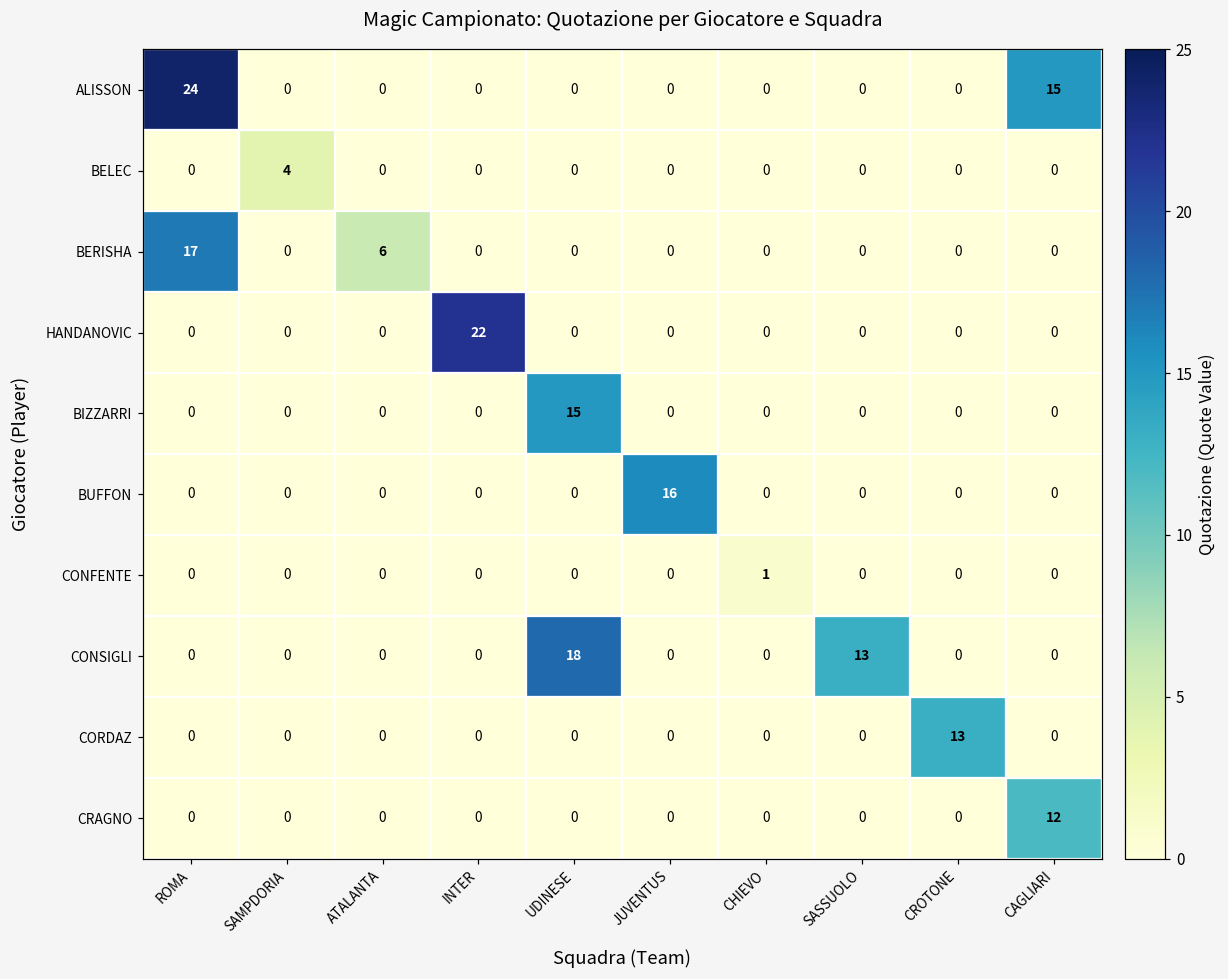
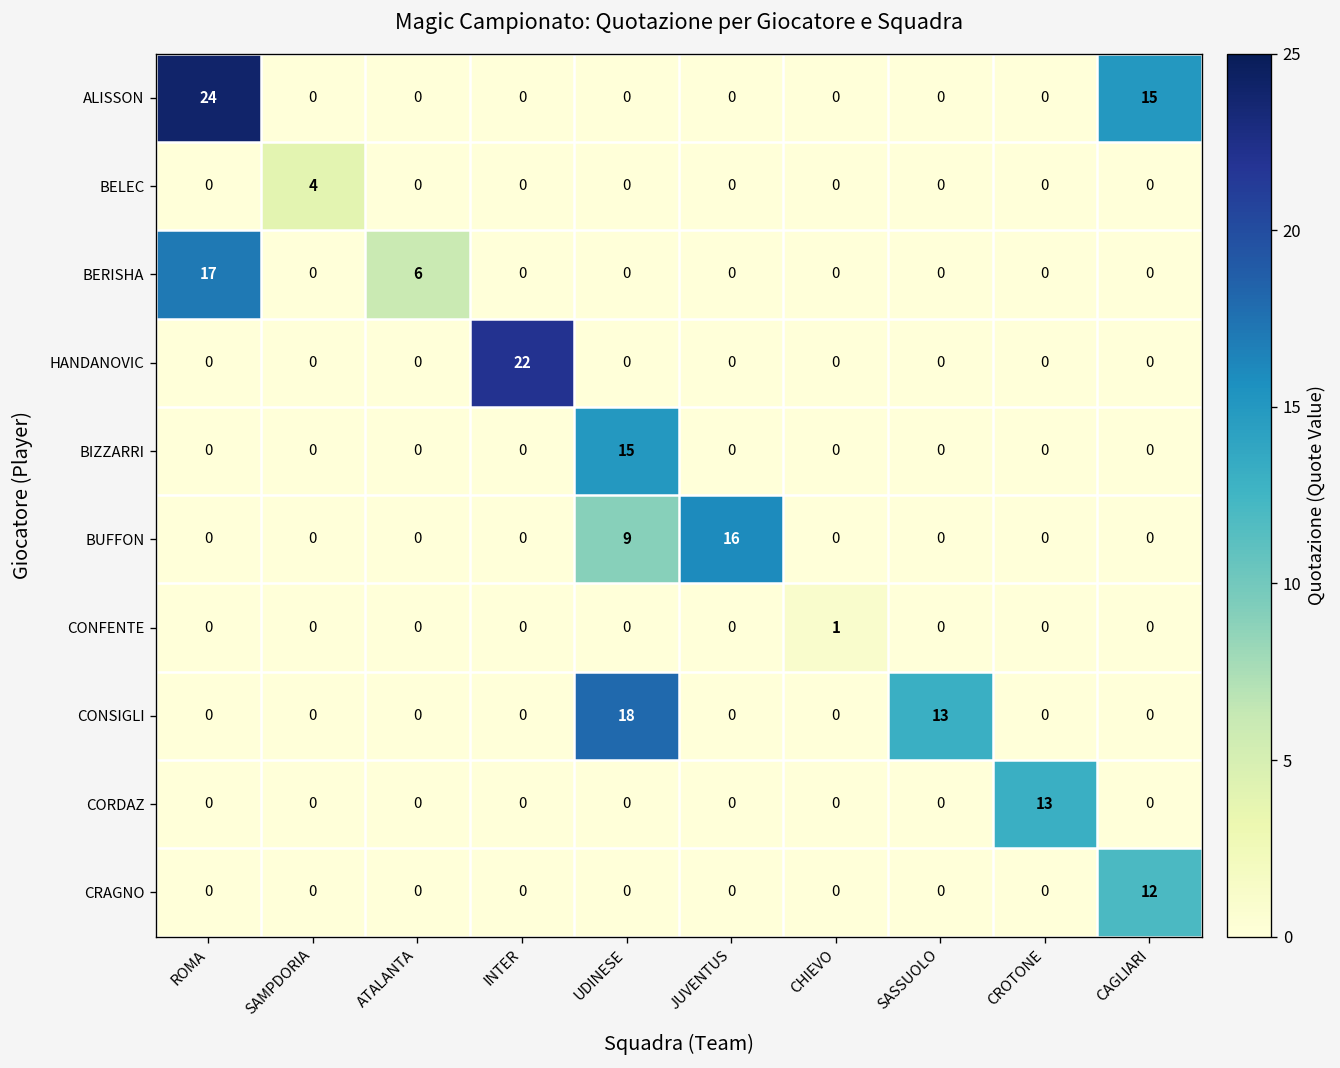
  {
    "ALISSON": {
      "ROMA": 24,
      "SAMPDORIA": 0,
      "ATALANTA": 0,
      "INTER": 0,
      "UDINESE": 0,
      "JUVENTUS": 0,
      "CHIEVO": 0,
      "SASSUOLO": 0,
      "CROTONE": 0,
      "CAGLIARI": 15
    },
    "BELEC": {
      "ROMA": 0,
      "SAMPDORIA": 4,
      "ATALANTA": 0,
      "INTER": 0,
      "UDINESE": 0,
      "JUVENTUS": 0,
      "CHIEVO": 0,
      "SASSUOLO": 0,
      "CROTONE": 0,
      "CAGLIARI": 0
    },
    "BERISHA": {
      "ROMA": 17,
      "SAMPDORIA": 0,
      "ATALANTA": 6,
      "INTER": 0,
      "UDINESE": 0,
      "JUVENTUS": 0,
      "CHIEVO": 0,
      "SASSUOLO": 0,
      "CROTONE": 0,
      "CAGLIARI": 0
    },
    "HANDANOVIC": {
      "ROMA": 0,
      "SAMPDORIA": 0,
      "ATALANTA": 0,
      "INTER": 22,
      "UDINESE": 0,
      "JUVENTUS": 0,
      "CHIEVO": 0,
      "SASSUOLO": 0,
      "CROTONE": 0,
      "CAGLIARI": 0
    },
    "BIZZARRI": {
      "ROMA": 0,
      "SAMPDORIA": 0,
      "ATALANTA": 0,
      "INTER": 0,
      "UDINESE": 15,
      "JUVENTUS": 0,
      "CHIEVO": 0,
      "SASSUOLO": 0,
      "CROTONE": 0,
      "CAGLIARI": 0
    },
    "BUFFON": {
      "ROMA": 0,
      "SAMPDORIA": 0,
      "ATALANTA": 0,
      "INTER": 0,
-     "UDINESE": 0,
+     "UDINESE": 9,
      "JUVENTUS": 16,
      "CHIEVO": 0,
      "SASSUOLO": 0,
      "CROTONE": 0,
      "CAGLIARI": 0
    },
    "CONFENTE": {
      "ROMA": 0,
      "SAMPDORIA": 0,
      "ATALANTA": 0,
      "INTER": 0,
      "UDINESE": 0,
      "JUVENTUS": 0,
      "CHIEVO": 1,
      "SASSUOLO": 0,
      "CROTONE": 0,
      "CAGLIARI": 0
    },
    "CONSIGLI": {
      "ROMA": 0,
      "SAMPDORIA": 0,
      "ATALANTA": 0,
      "INTER": 0,
      "UDINESE": 18,
      "JUVENTUS": 0,
      "CHIEVO": 0,
      "SASSUOLO": 13,
      "CROTONE": 0,
      "CAGLIARI": 0
    },
    "CORDAZ": {
      "ROMA": 0,
      "SAMPDORIA": 0,
      "ATALANTA": 0,
      "INTER": 0,
      "UDINESE": 0,
      "JUVENTUS": 0,
      "CHIEVO": 0,
      "SASSUOLO": 0,
      "CROTONE": 13,
      "CAGLIARI": 0
    },
    "CRAGNO": {
      "ROMA": 0,
      "SAMPDORIA": 0,
      "ATALANTA": 0,
      "INTER": 0,
      "UDINESE": 0,
      "JUVENTUS": 0,
      "CHIEVO": 0,
      "SASSUOLO": 0,
      "CROTONE": 0,
      "CAGLIARI": 12
    }
  }
